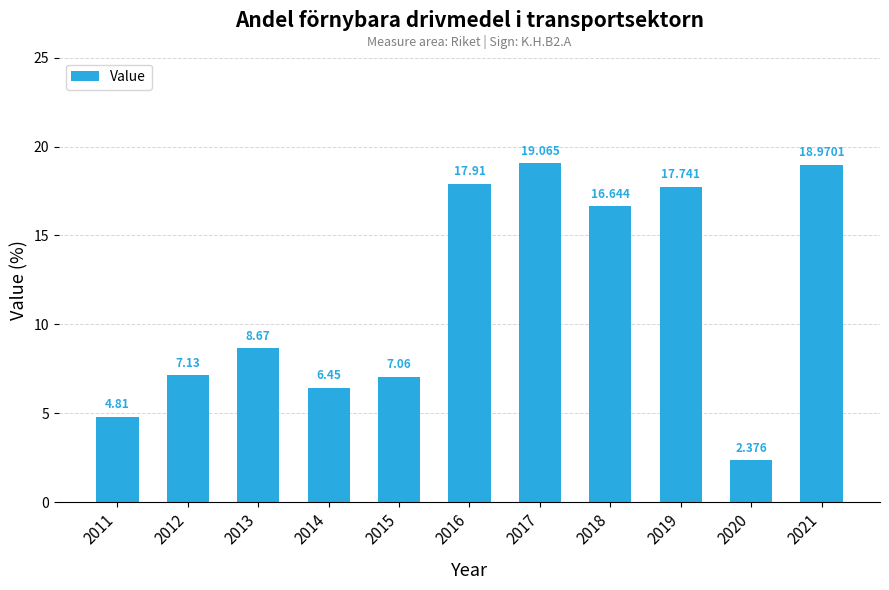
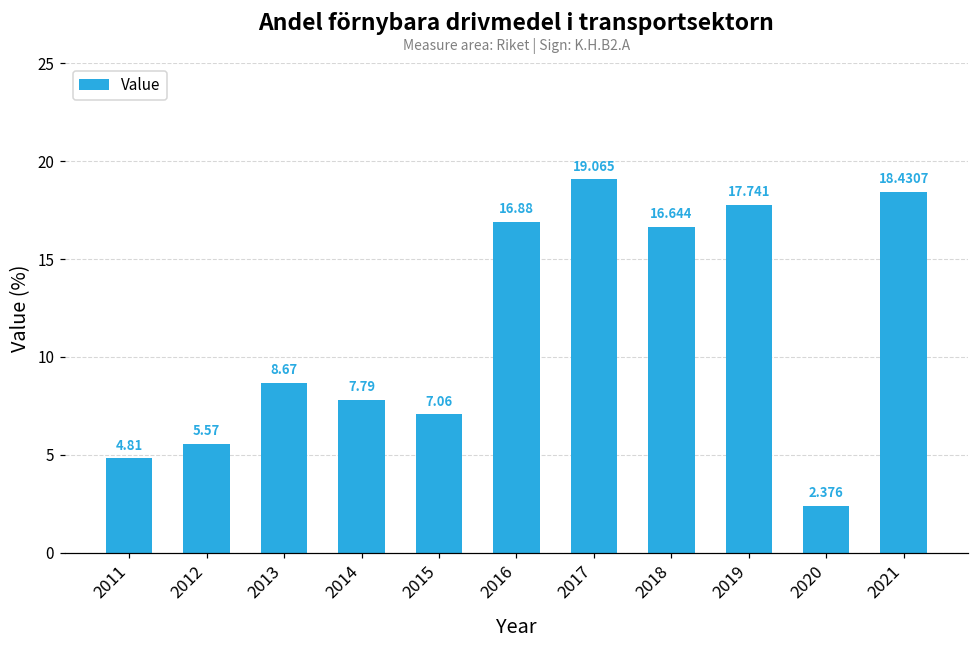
  {
    "2011": 4.81,
-   "2012": 7.13,
+   "2012": 5.57,
    "2013": 8.67,
-   "2014": 6.45,
+   "2014": 7.79,
    "2015": 7.06,
-   "2016": 17.91,
+   "2016": 16.88,
    "2017": 19.065,
    "2018": 16.644,
    "2019": 17.741,
    "2020": 2.376,
-   "2021": 18.9701
+   "2021": 18.4307
  }
